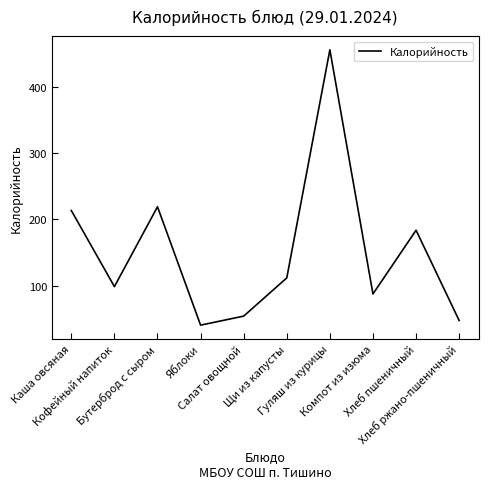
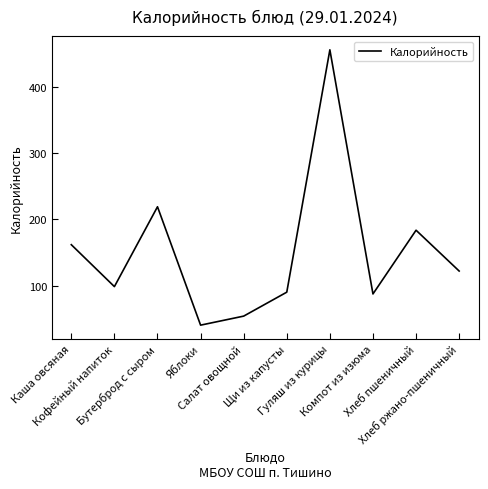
  {
-   "Каша овсяная": 210,
+   "Каша овсяная": 160,
    "Кофейный напиток": 100,
    "Бутерброд с сыром": 220,
    "Яблоки": 40,
    "Салат овощной": 50,
-   "Щи из капусты": 110,
+   "Щи из капусты": 90,
    "Гуляш из курицы": 460,
    "Компот из изюма": 90,
    "Хлеб пшеничный": 180,
-   "Хлеб ржано-пшеничный": 50
+   "Хлеб ржано-пшеничный": 120
  }
